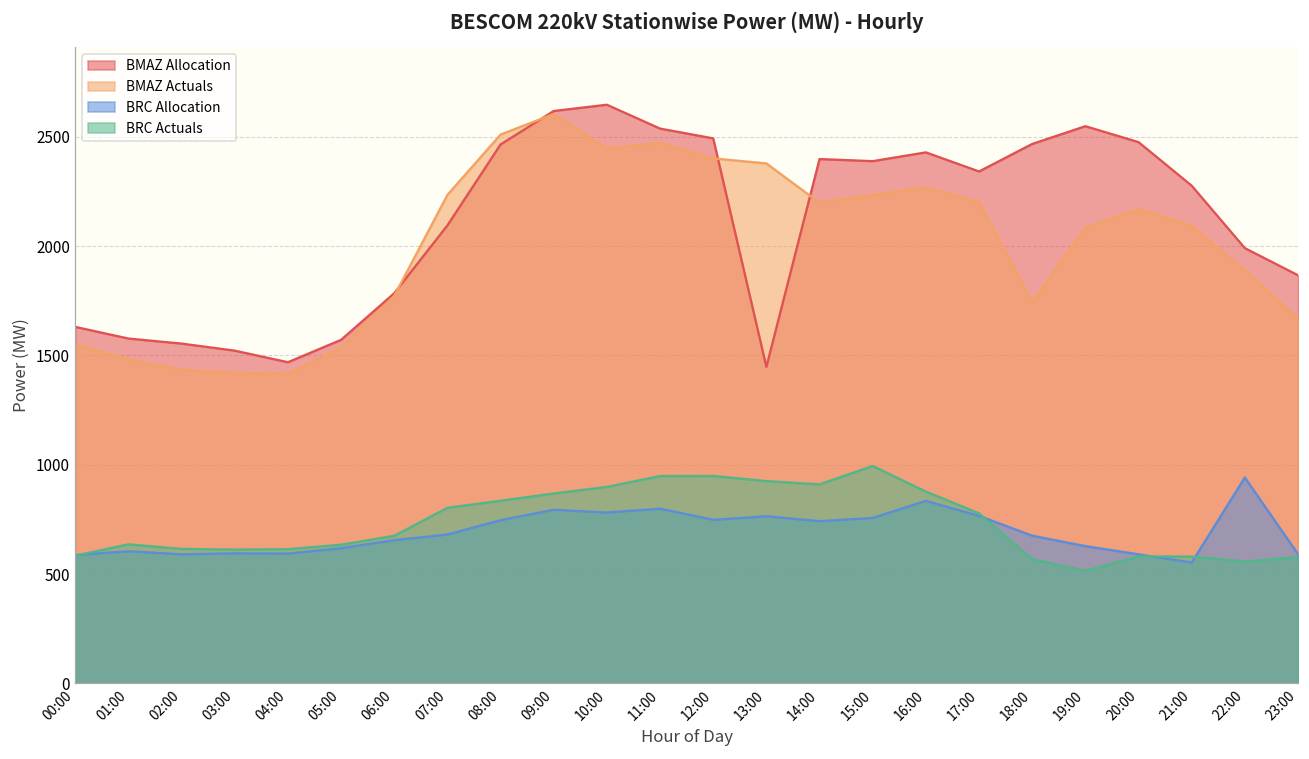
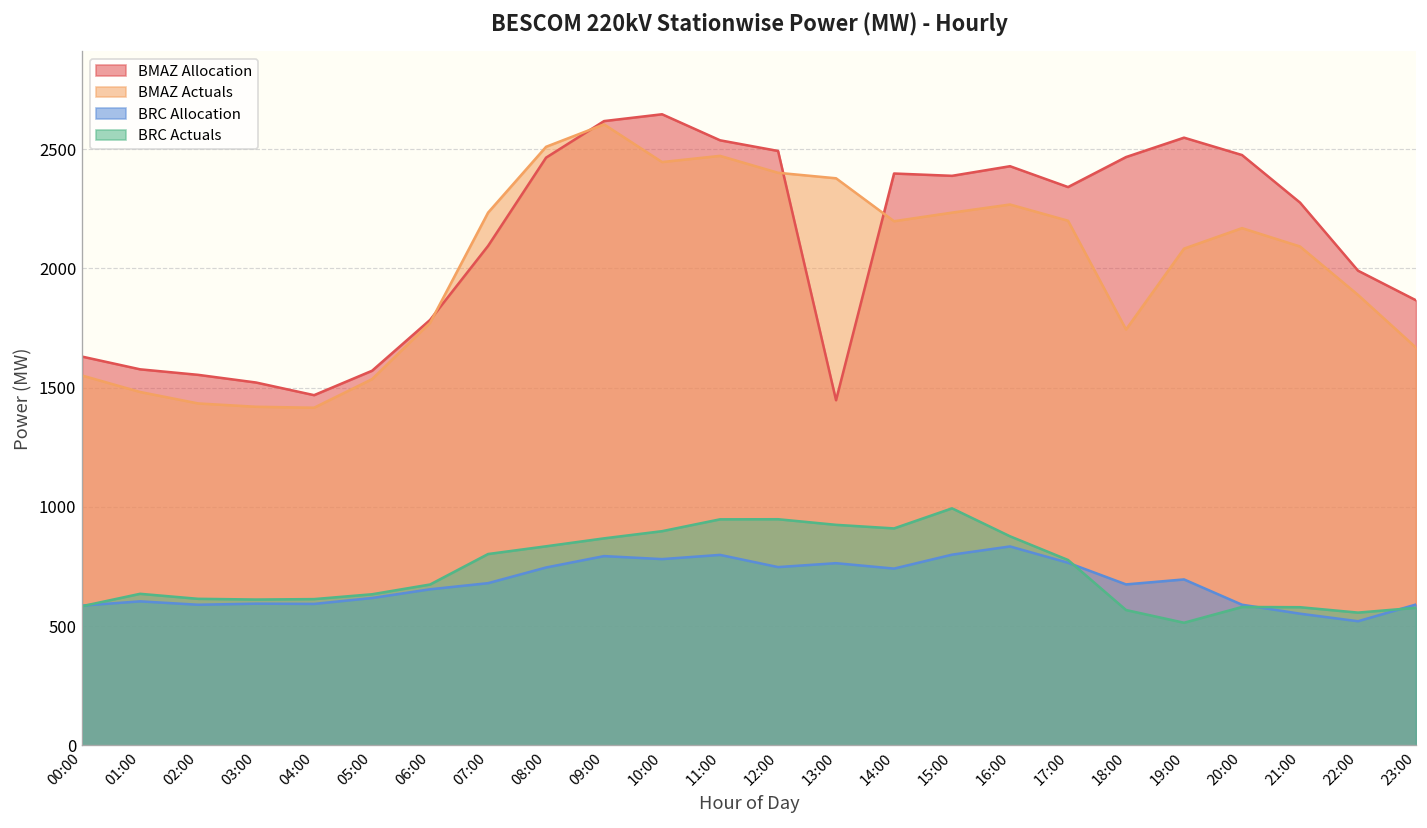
  {
    "BMAZ Allocation": {
      "00:00": 1630,
      "01:00": 1580,
      "02:00": 1550,
      "03:00": 1520,
      "04:00": 1470,
      "05:00": 1570,
      "07:00": 2090,
      "08:00": 2460,
      "09:00": 2620,
      "10:00": 2650,
      "11:00": 2540,
      "12:00": 2490,
      "13:00": 1450,
      "14:00": 2400,
      "15:00": 2390,
      "16:00": 2430,
      "17:00": 2340,
      "18:00": 2470,
      "19:00": 2550,
      "20:00": 2480,
      "21:00": 2280,
      "22:00": 1990,
      "23:00": 1870
    },
    "BMAZ Actuals": {
      "00:00": 1550,
      "01:00": 1480,
      "02:00": 1430,
      "03:00": 1420,
      "04:00": 1420,
      "05:00": 1540,
      "07:00": 2230,
      "08:00": 2510,
      "09:00": 2600,
      "10:00": 2450,
      "11:00": 2470,
      "12:00": 2400,
      "13:00": 2380,
      "14:00": 2200,
      "15:00": 2230,
      "16:00": 2270,
      "17:00": 2200,
      "18:00": 1740,
      "19:00": 2080,
      "20:00": 2170,
      "21:00": 2090,
      "22:00": 1890,
      "23:00": 1670
    },
    "BRC Allocation": {
      "01:00": 600,
      "02:00": 590,
      "03:00": 590,
      "04:00": 590,
      "05:00": 620,
      "06:00": 650,
      "07:00": 680,
      "08:00": 750,
      "09:00": 790,
      "10:00": 780,
      "11:00": 800,
      "12:00": 750,
      "13:00": 760,
      "14:00": 740,
-     "15:00": 760,
+     "15:00": 800,
      "16:00": 830,
      "18:00": 680,
-     "19:00": 630,
+     "19:00": 700,
      "21:00": 550,
-     "22:00": 940,
+     "22:00": 520,
      "23:00": 590
    },
    "BRC Actuals": {
      "01:00": 640,
      "02:00": 610,
      "03:00": 610,
      "04:00": 610,
      "05:00": 630,
      "06:00": 670,
      "07:00": 800,
      "08:00": 840,
      "09:00": 870,
      "10:00": 900,
      "11:00": 950,
      "12:00": 950,
      "13:00": 930,
      "14:00": 910,
      "15:00": 990,
      "16:00": 880,
      "18:00": 570,
      "19:00": 510,
      "21:00": 580,
      "22:00": 560,
      "23:00": 580
    }
  }
